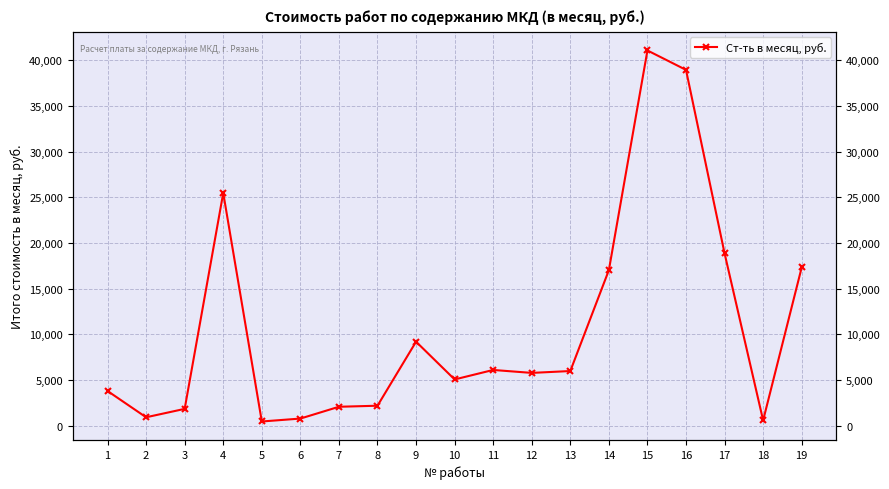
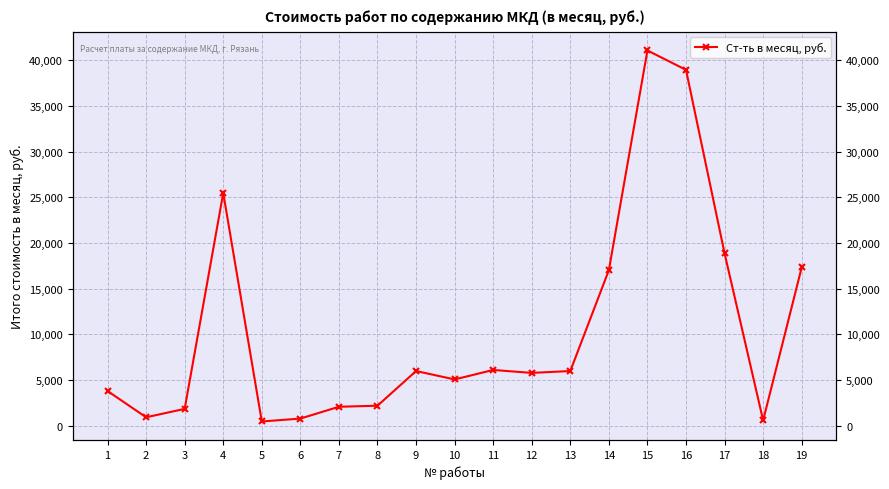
  {
    "1": "4,000",
    "2": "1,000",
    "3": "2,000",
    "4": "25,000",
    "5": "0",
    "6": "1,000",
    "7": "2,000",
    "8": "2,000",
-   "9": "9,000",
+   "9": "6,000",
    "10": "5,000",
    "11": "6,000",
    "12": "6,000",
    "13": "6,000",
    "14": "17,000",
    "15": "41,000",
    "16": "39,000",
    "17": "19,000",
    "18": "1,000",
    "19": "17,000"
  }
